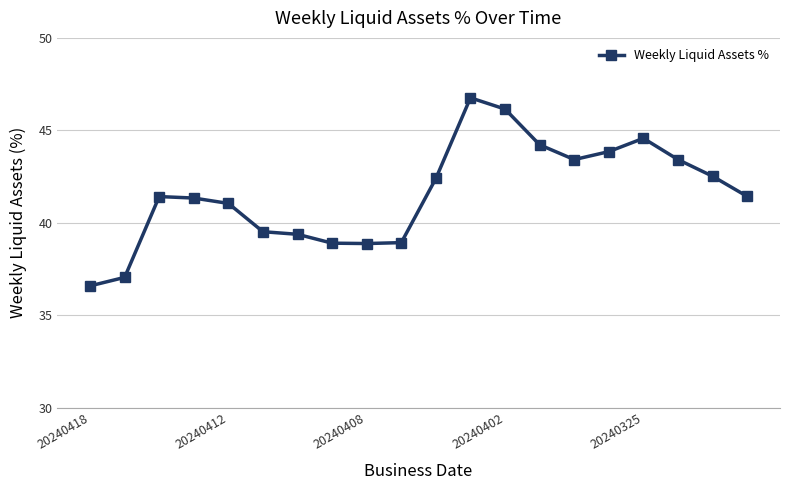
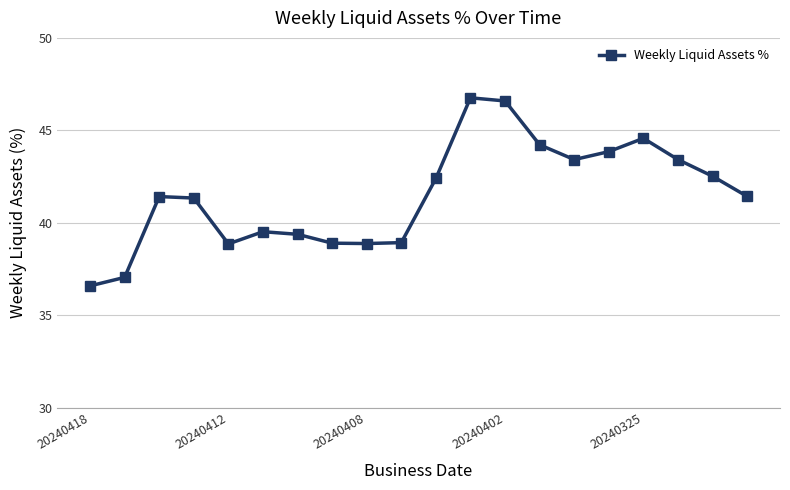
  {
    "20240418": 36.6,
-   "20240412": 41.1,
+   "20240412": 38.9,
    "20240408": 38.9,
-   "20240402": 46.2,
+   "20240402": 46.6,
    "20240325": 44.6
  }
